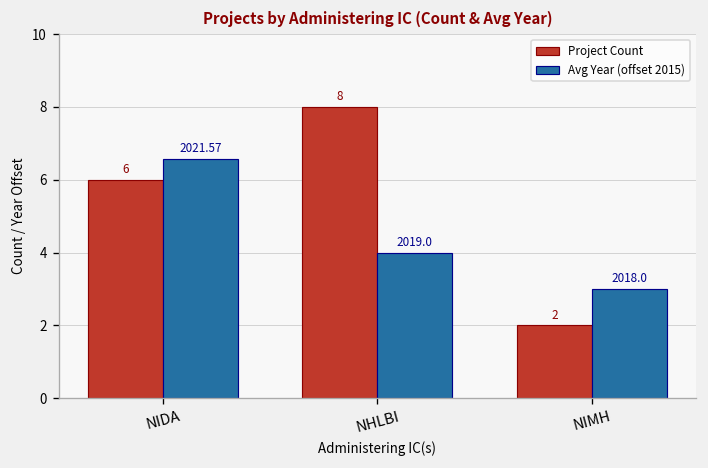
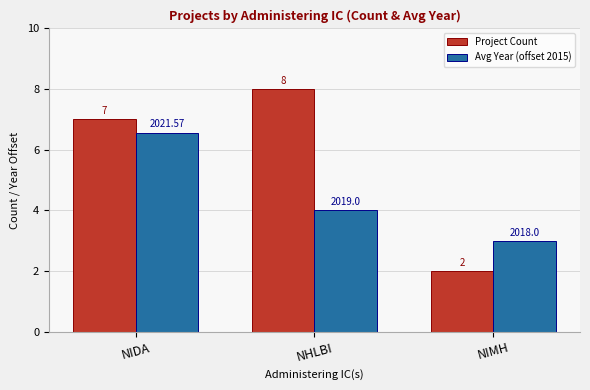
  {
    "Project Count": {
-     "NIDA": 6,
+     "NIDA": 7,
      "NHLBI": 8,
      "NIMH": 2
    }
  }
